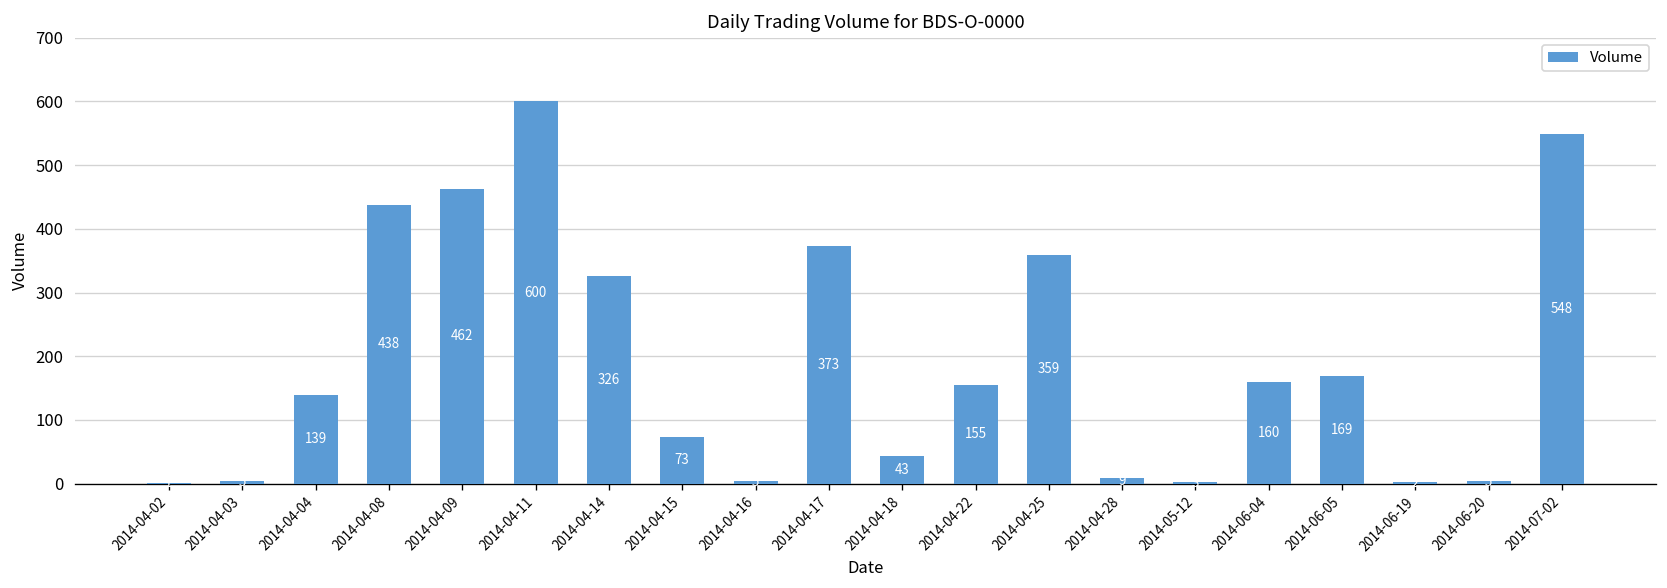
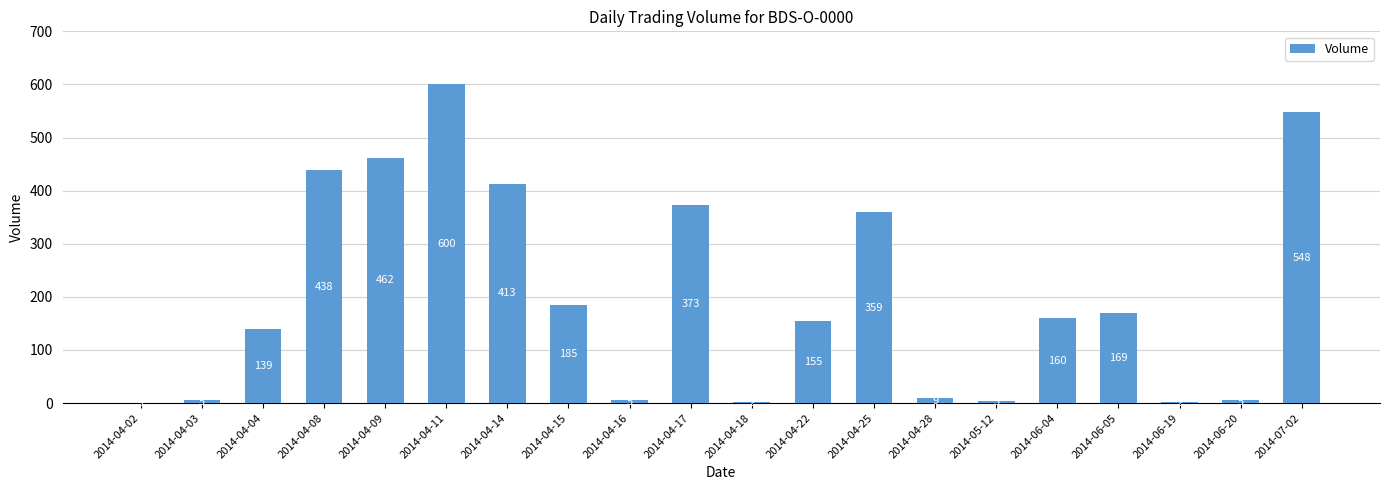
  {
    "2014-04-04": 139,
    "2014-04-08": 438,
    "2014-04-09": 462,
    "2014-04-11": 600,
-   "2014-04-14": 326,
-   "2014-04-15": 73,
+   "2014-04-14": 413,
+   "2014-04-15": 185,
    "2014-04-17": 373,
-   "2014-04-18": 40,
+   "2014-04-18": 0,
    "2014-04-22": 155,
    "2014-04-25": 359,
    "2014-04-28": 9,
    "2014-06-04": 160,
    "2014-06-05": 169,
    "2014-07-02": 548
  }
